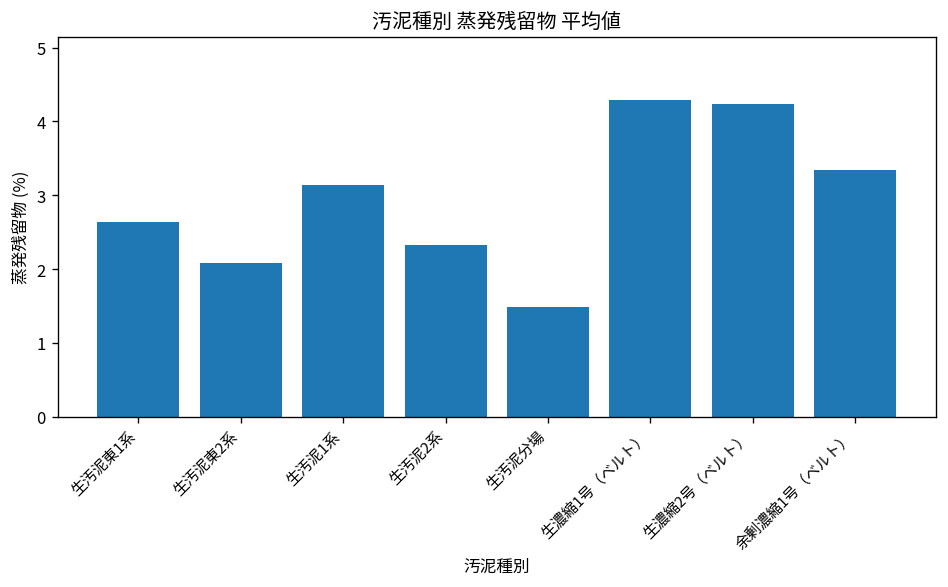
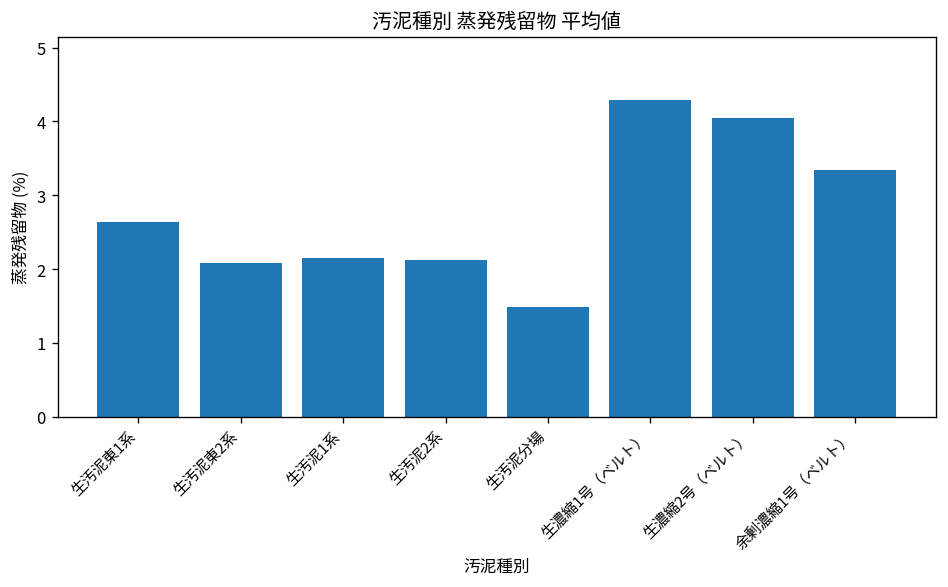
  {
    "生汚泥東1系": 2.6,
    "生汚泥東2系": 2.1,
-   "生汚泥1系": 3.1,
-   "生汚泥2系": 2.3,
+   "生汚泥1系": 2.2,
+   "生汚泥2系": 2.1,
    "生汚泥分場": 1.5,
    "生濃縮1号（ベルト）": 4.3,
-   "生濃縮2号（ベルト）": 4.2,
+   "生濃縮2号（ベルト）": 4.0,
    "余剰濃縮1号（ベルト）": 3.3
  }
